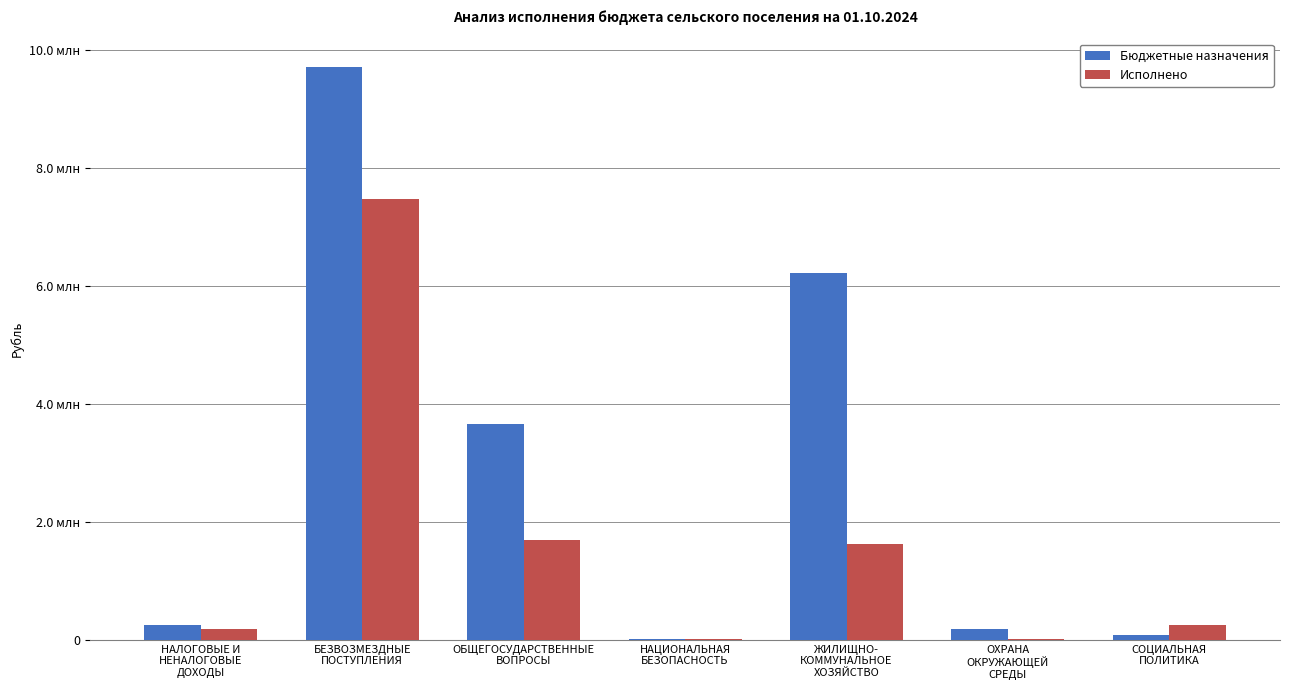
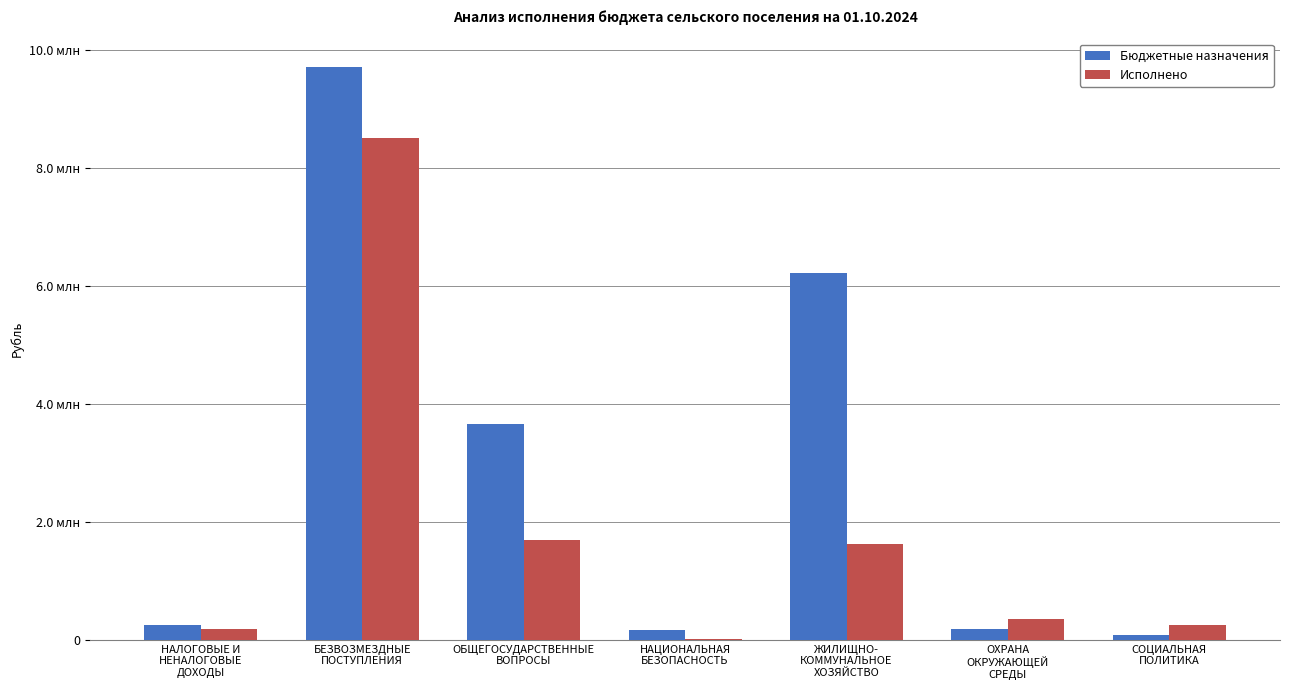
  {
    "Бюджетные назначения": {
      "НАЛОГОВЫЕ И НЕНАЛОГОВЫЕ ДОХОДЫ": "0.3 млн",
      "БЕЗВОЗМЕЗДНЫЕ ПОСТУПЛЕНИЯ": "9.7 млн",
      "ОБЩЕГОСУДАРСТВЕННЫЕ ВОПРОСЫ": "3.7 млн",
-     "НАЦИОНАЛЬНАЯ БЕЗОПАСНОСТЬ": "0.0 млн",
+     "НАЦИОНАЛЬНАЯ БЕЗОПАСНОСТЬ": "0.2 млн",
      "ЖИЛИЩНО- КОММУНАЛЬНОЕ ХОЗЯЙСТВО": "6.2 млн",
      "ОХРАНА ОКРУЖАЮЩЕЙ СРЕДЫ": "0.2 млн",
      "СОЦИАЛЬНАЯ ПОЛИТИКА": "0.1 млн"
    },
    "Исполнено": {
      "НАЛОГОВЫЕ И НЕНАЛОГОВЫЕ ДОХОДЫ": "0.2 млн",
-     "БЕЗВОЗМЕЗДНЫЕ ПОСТУПЛЕНИЯ": "7.5 млн",
+     "БЕЗВОЗМЕЗДНЫЕ ПОСТУПЛЕНИЯ": "8.5 млн",
      "ОБЩЕГОСУДАРСТВЕННЫЕ ВОПРОСЫ": "1.7 млн",
      "ЖИЛИЩНО- КОММУНАЛЬНОЕ ХОЗЯЙСТВО": "1.6 млн",
-     "ОХРАНА ОКРУЖАЮЩЕЙ СРЕДЫ": "0.0 млн",
+     "ОХРАНА ОКРУЖАЮЩЕЙ СРЕДЫ": "0.4 млн",
      "СОЦИАЛЬНАЯ ПОЛИТИКА": "0.2 млн"
    }
  }
